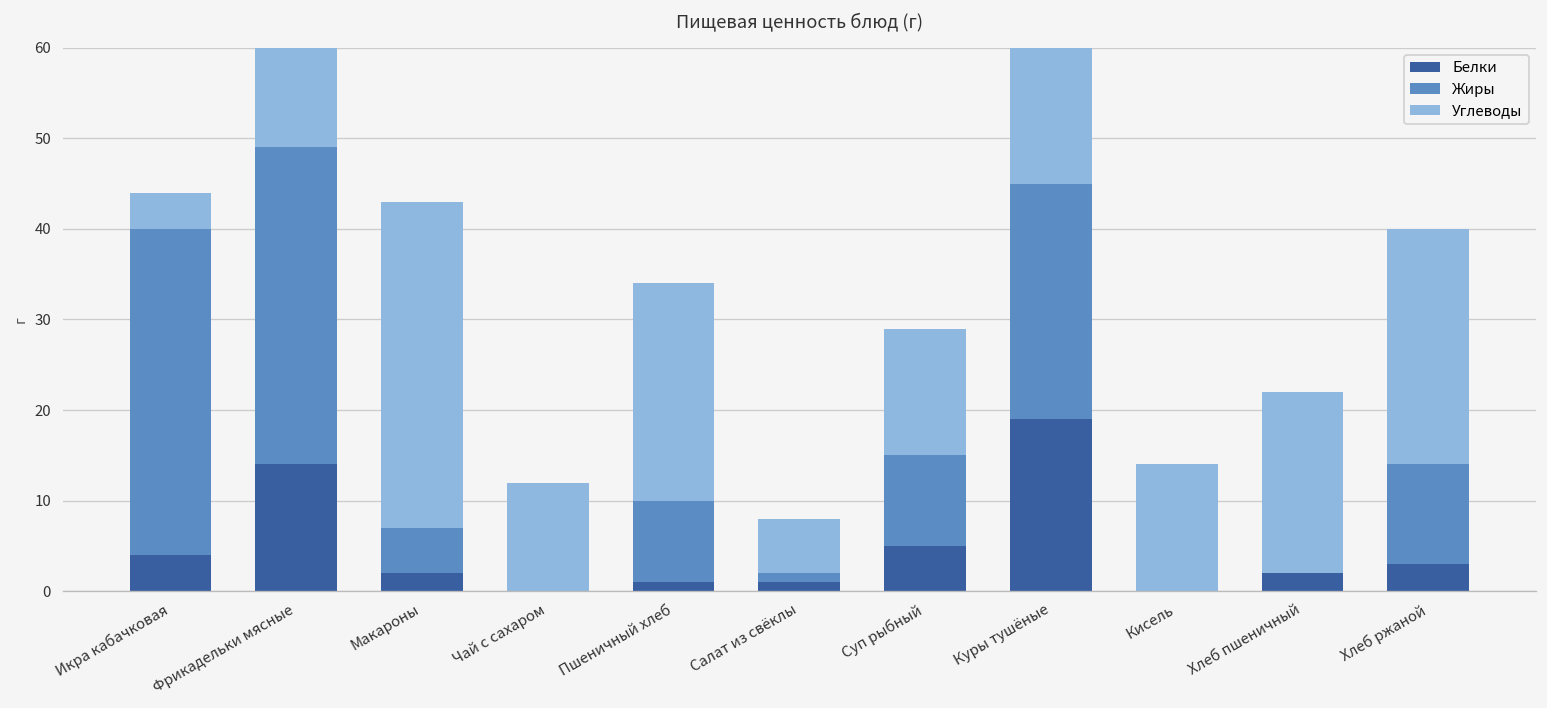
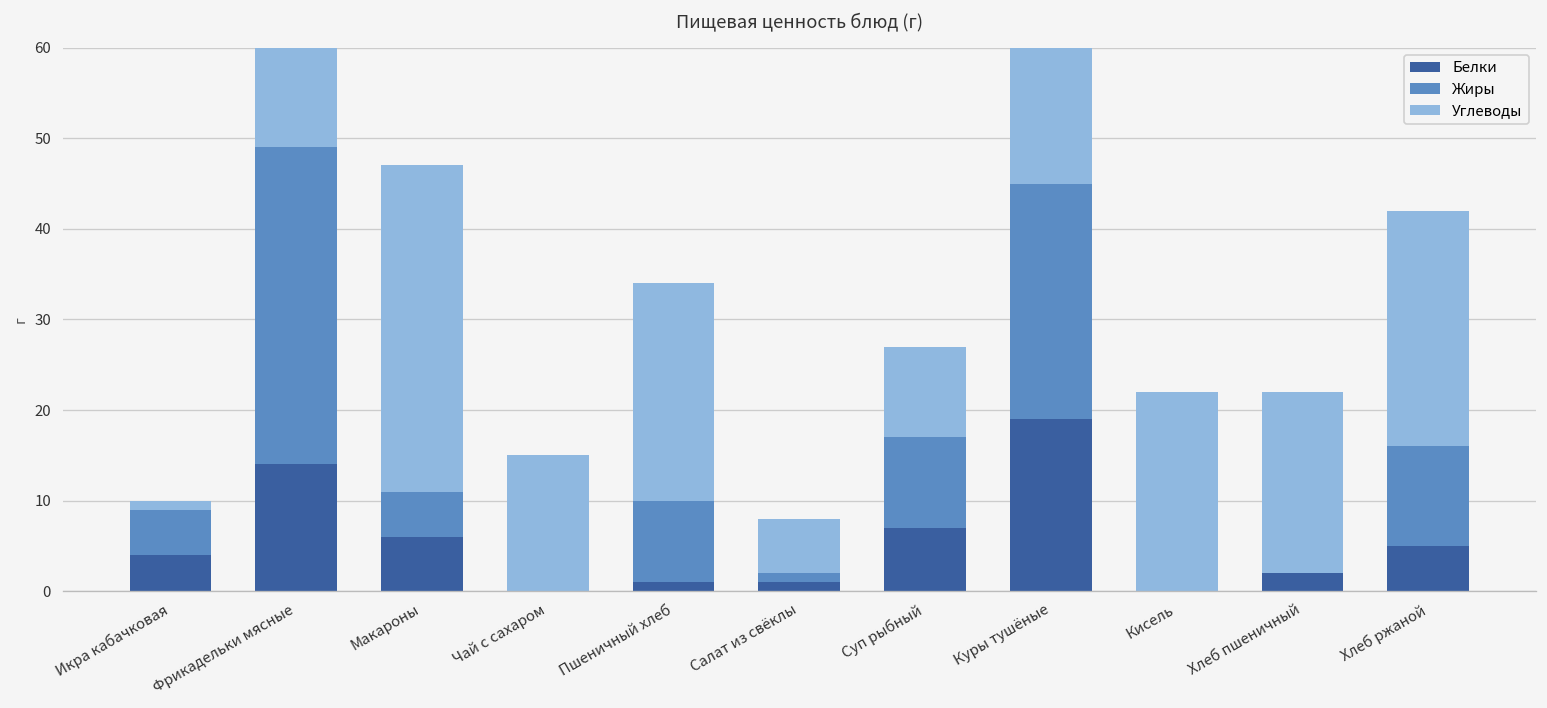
  {
    "Белки": {
      "Икра кабачковая": 4,
      "Фрикадельки мясные": 14,
-     "Макароны": 2,
+     "Макароны": 6,
      "Чай с сахаром": 0,
      "Пшеничный хлеб": 1,
      "Салат из свёклы": 1,
-     "Суп рыбный": 5,
+     "Суп рыбный": 7,
      "Куры тушёные": 19,
      "Кисель": 0,
      "Хлеб пшеничный": 2,
-     "Хлеб ржаной": 3
+     "Хлеб ржаной": 5
    },
    "Жиры": {
-     "Икра кабачковая": 36,
+     "Икра кабачковая": 5,
      "Фрикадельки мясные": 35,
      "Макароны": 5,
      "Чай с сахаром": 0,
      "Пшеничный хлеб": 9,
      "Салат из свёклы": 1,
      "Суп рыбный": 10,
      "Куры тушёные": 26,
      "Кисель": 0,
      "Хлеб пшеничный": 0,
      "Хлеб ржаной": 11
    },
    "Углеводы": {
-     "Икра кабачковая": 4,
+     "Икра кабачковая": 1,
      "Макароны": 36,
-     "Чай с сахаром": 12,
+     "Чай с сахаром": 15,
      "Пшеничный хлеб": 24,
      "Салат из свёклы": 6,
-     "Суп рыбный": 14,
-     "Кисель": 14,
+     "Суп рыбный": 10,
+     "Кисель": 22,
      "Хлеб пшеничный": 20,
      "Хлеб ржаной": 26
    }
  }
